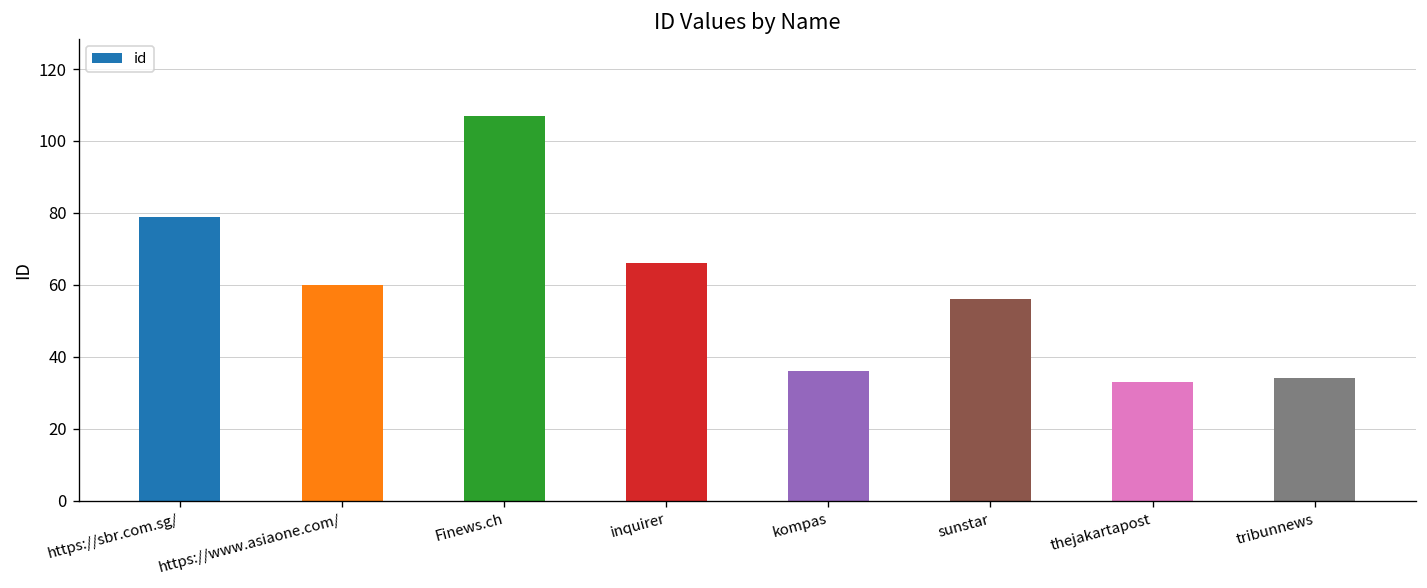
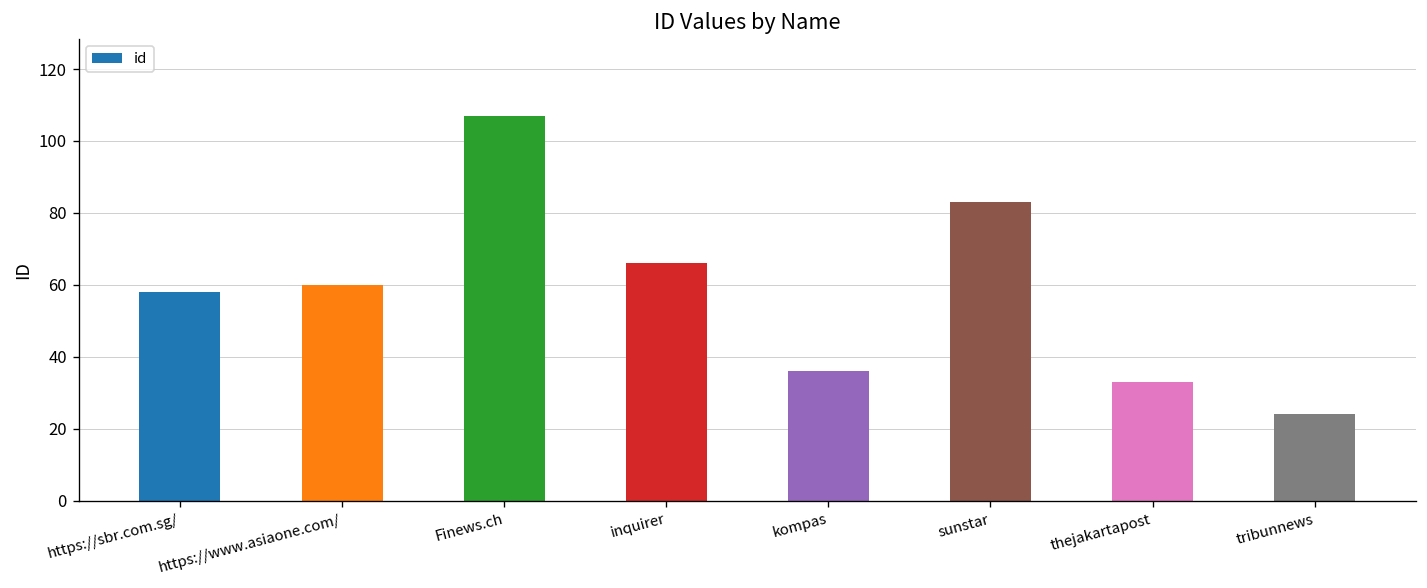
  {
-   "https://sbr.com.sg/": 79,
+   "https://sbr.com.sg/": 58,
    "https://www.asiaone.com/": 60,
    "Finews.ch": 107,
    "inquirer": 66,
    "kompas": 36,
-   "sunstar": 56,
+   "sunstar": 83,
    "thejakartapost": 33,
-   "tribunnews": 34
+   "tribunnews": 24
  }
